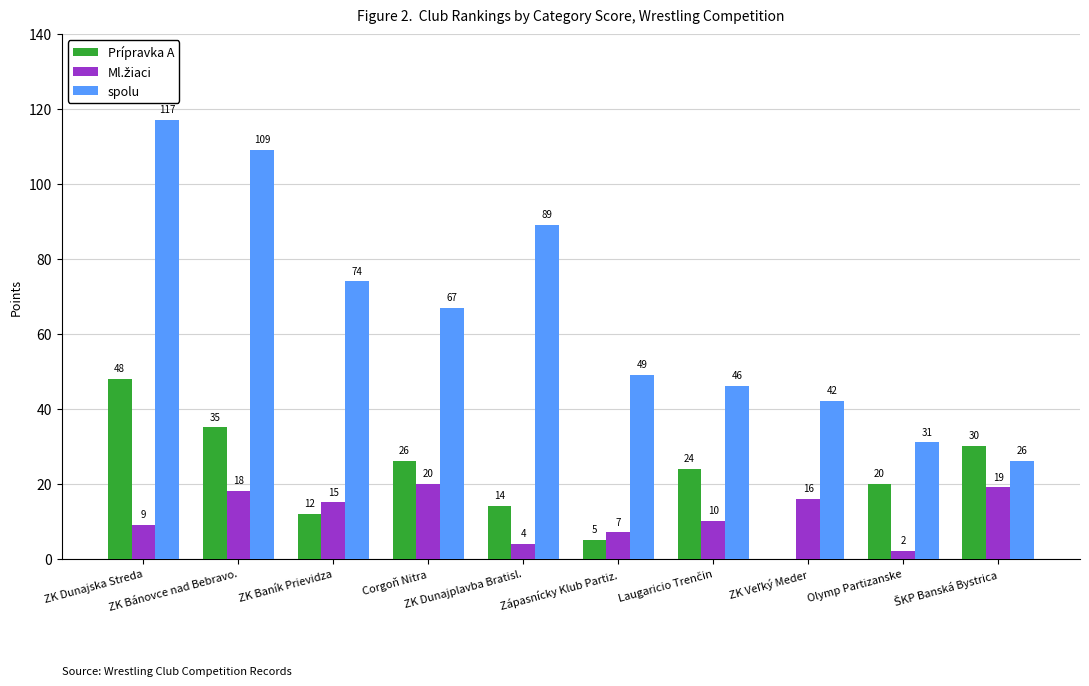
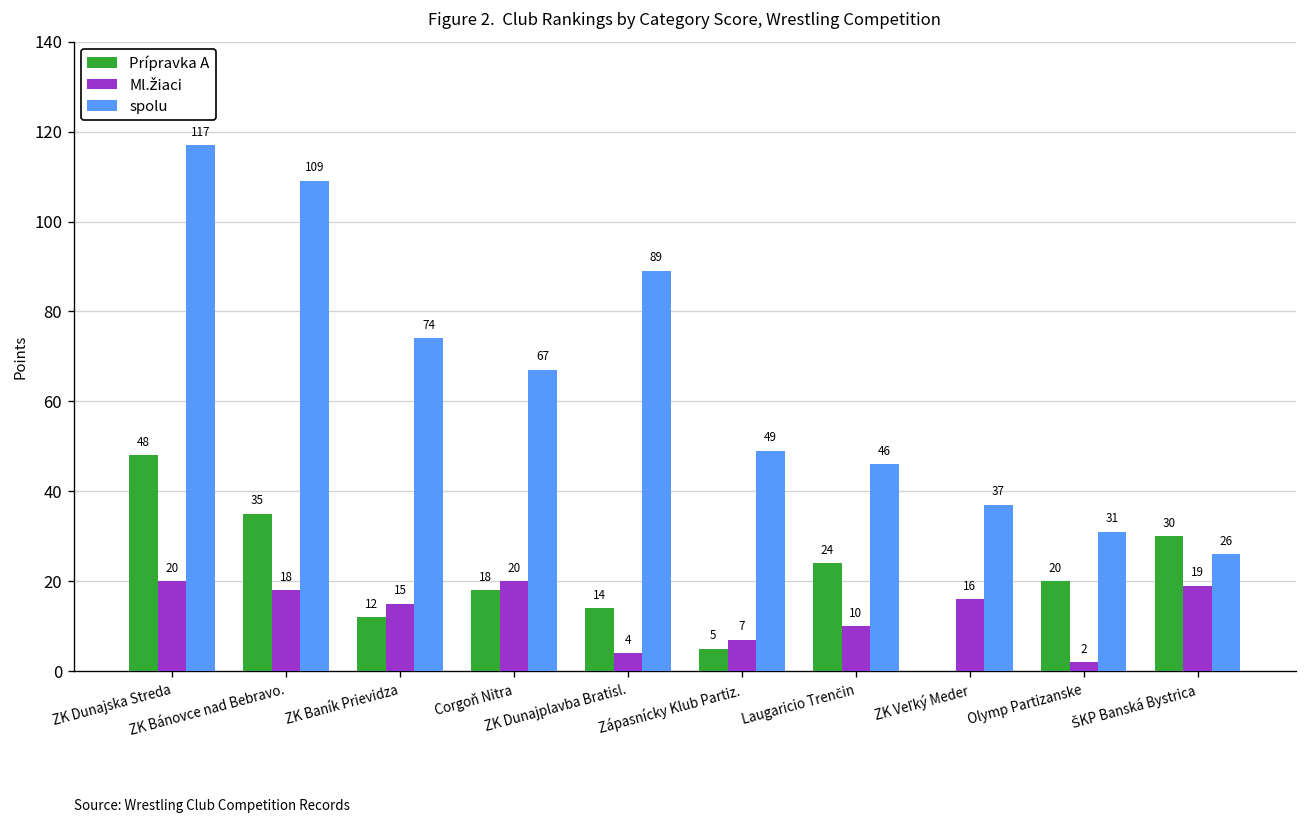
  {
    "Prípravka A": {
      "ZK Dunajska Streda": 48,
      "ZK Bánovce nad Bebravo.": 35,
      "ZK Baník Prievidza": 12,
-     "Corgoň Nitra": 26,
+     "Corgoň Nitra": 18,
      "ZK Dunajplavba Bratisl.": 14,
      "Zápasnícky Klub Partiz.": 5,
      "Laugaricio Trenčin": 24,
      "Olymp Partizanske": 20,
      "ŠKP Banská Bystrica": 30
    },
    "Ml.žiaci": {
-     "ZK Dunajska Streda": 9,
+     "ZK Dunajska Streda": 20,
      "ZK Bánovce nad Bebravo.": 18,
      "ZK Baník Prievidza": 15,
      "Corgoň Nitra": 20,
      "ZK Dunajplavba Bratisl.": 4,
      "Zápasnícky Klub Partiz.": 7,
      "Laugaricio Trenčin": 10,
      "ZK Veľký Meder": 16,
      "Olymp Partizanske": 2,
      "ŠKP Banská Bystrica": 19
    },
    "spolu": {
      "ZK Dunajska Streda": 117,
      "ZK Bánovce nad Bebravo.": 109,
      "ZK Baník Prievidza": 74,
      "Corgoň Nitra": 67,
      "ZK Dunajplavba Bratisl.": 89,
      "Zápasnícky Klub Partiz.": 49,
      "Laugaricio Trenčin": 46,
-     "ZK Veľký Meder": 42,
+     "ZK Veľký Meder": 37,
      "Olymp Partizanske": 31,
      "ŠKP Banská Bystrica": 26
    }
  }
